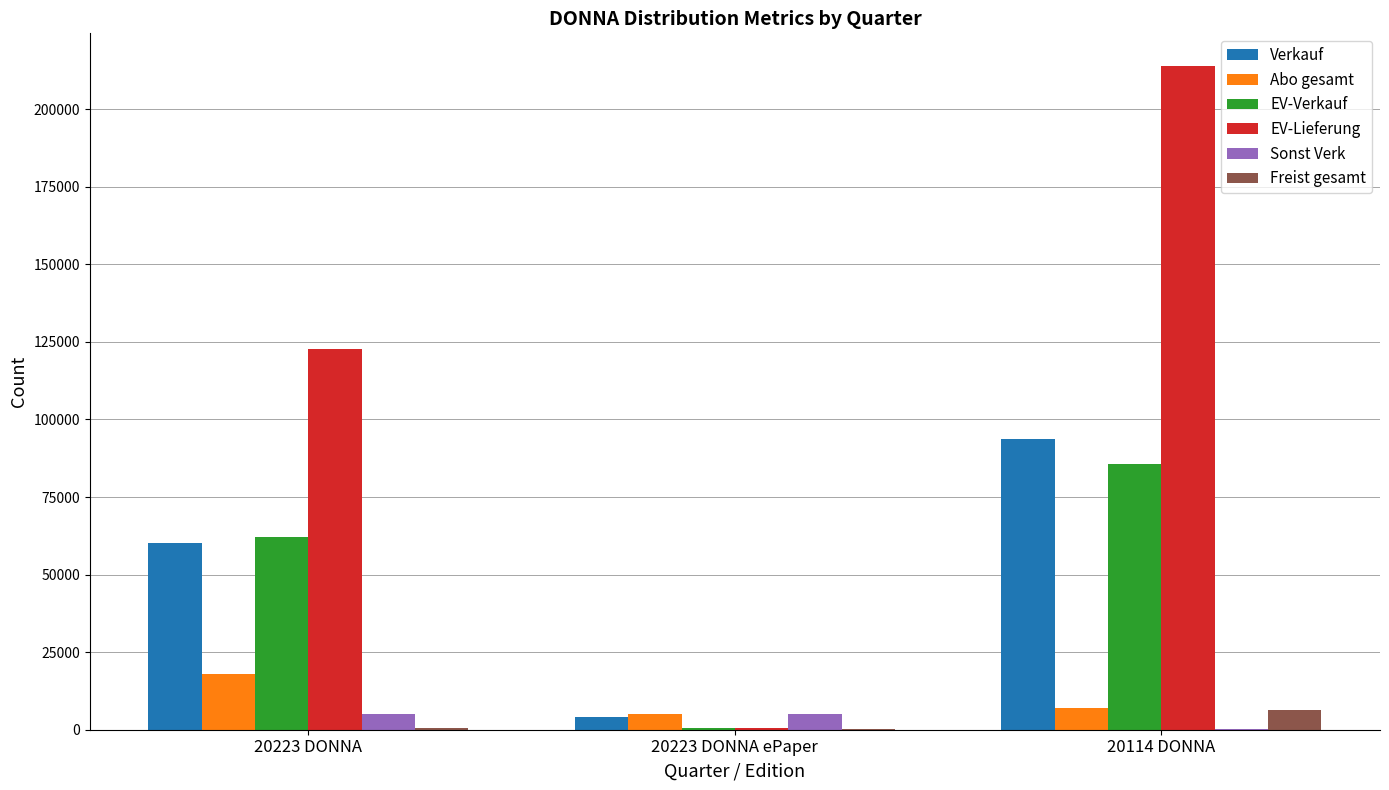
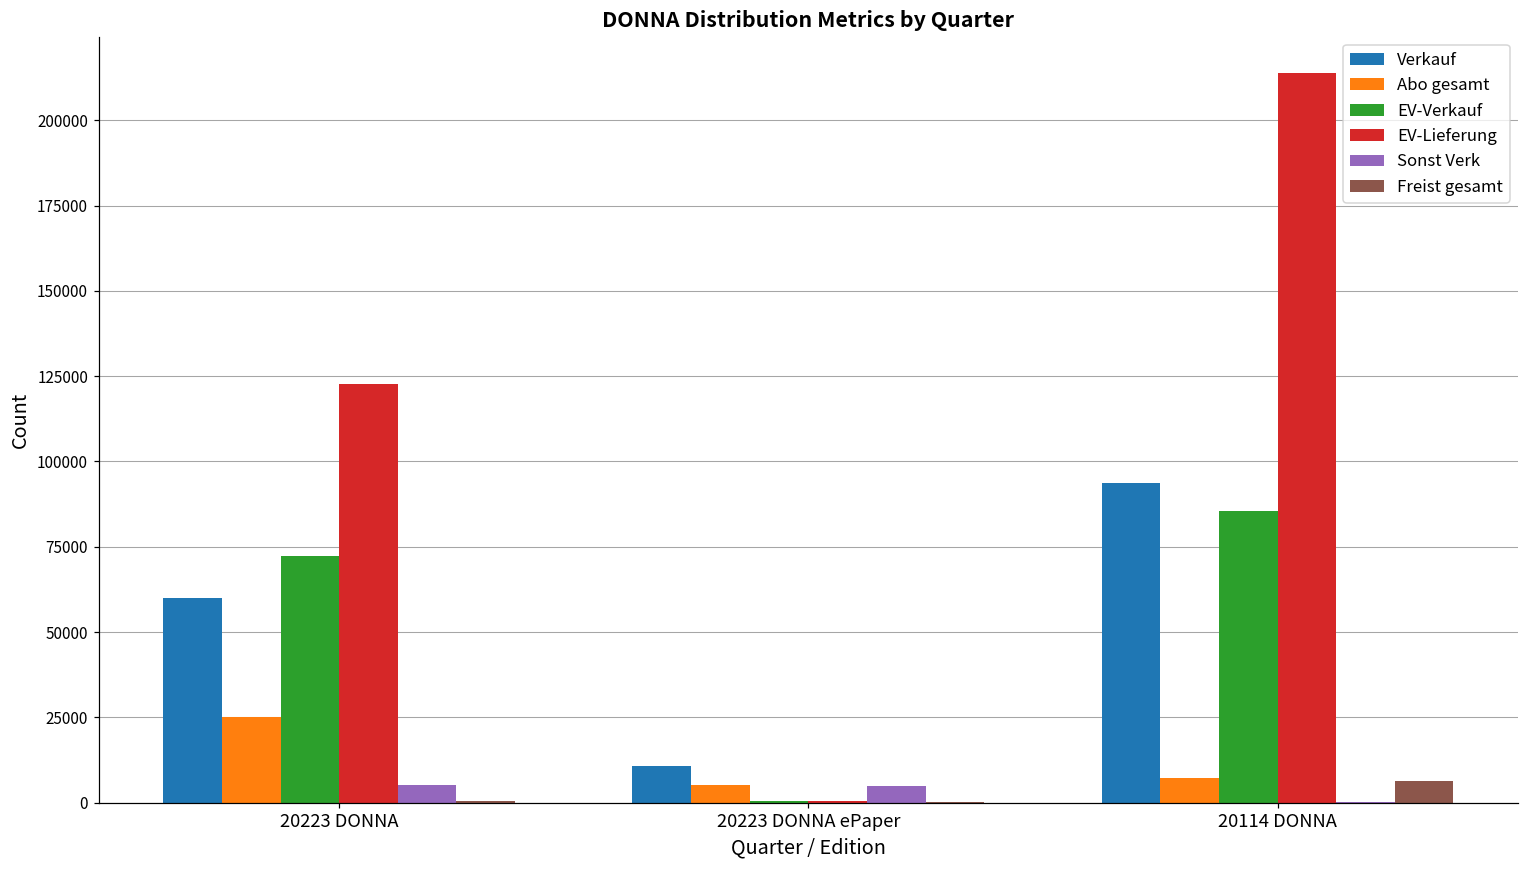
  {
    "Verkauf": {
      "20223 DONNA": 60000,
-     "20223 DONNA ePaper": 4000,
+     "20223 DONNA ePaper": 11000,
      "20114 DONNA": 94000
    },
    "Abo gesamt": {
-     "20223 DONNA": 18000,
+     "20223 DONNA": 25000,
      "20223 DONNA ePaper": 5000,
      "20114 DONNA": 7000
    },
    "EV-Verkauf": {
-     "20223 DONNA": 62000,
+     "20223 DONNA": 72000,
      "20114 DONNA": 86000
    },
    "EV-Lieferung": {
      "20223 DONNA": 123000,
      "20114 DONNA": 214000
    },
    "Sonst Verk": {
      "20223 DONNA": 5000,
      "20223 DONNA ePaper": 5000
    },
    "Freist gesamt": {
      "20114 DONNA": 6000
    }
  }
